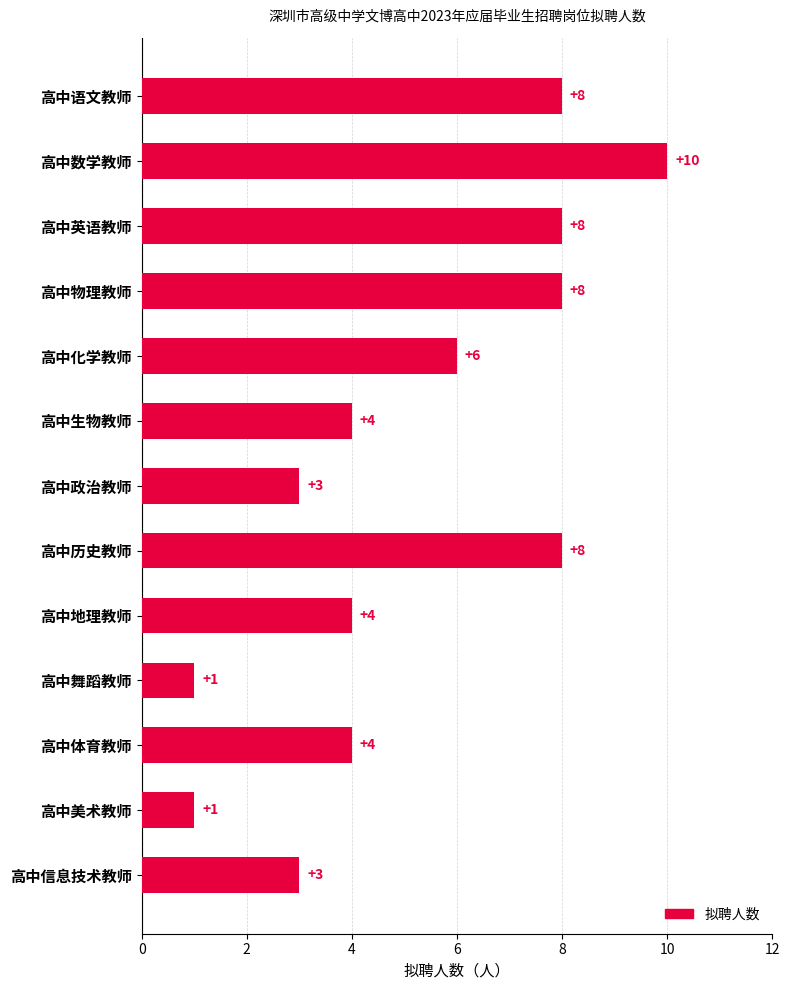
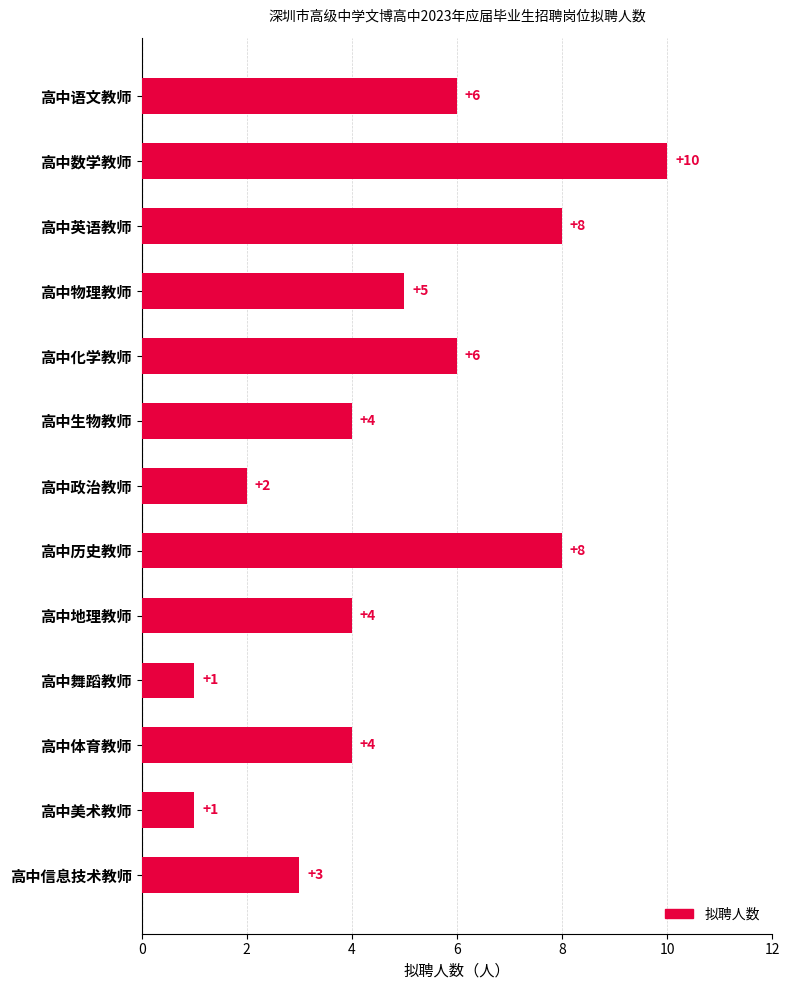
  {
-   "高中语文教师": "+8",
+   "高中语文教师": "+6",
    "高中数学教师": "+10",
    "高中英语教师": "+8",
-   "高中物理教师": "+8",
+   "高中物理教师": "+5",
    "高中化学教师": "+6",
    "高中生物教师": "+4",
-   "高中政治教师": "+3",
+   "高中政治教师": "+2",
    "高中历史教师": "+8",
    "高中地理教师": "+4",
    "高中舞蹈教师": "+1",
    "高中体育教师": "+4",
    "高中美术教师": "+1",
    "高中信息技术教师": "+3"
  }
